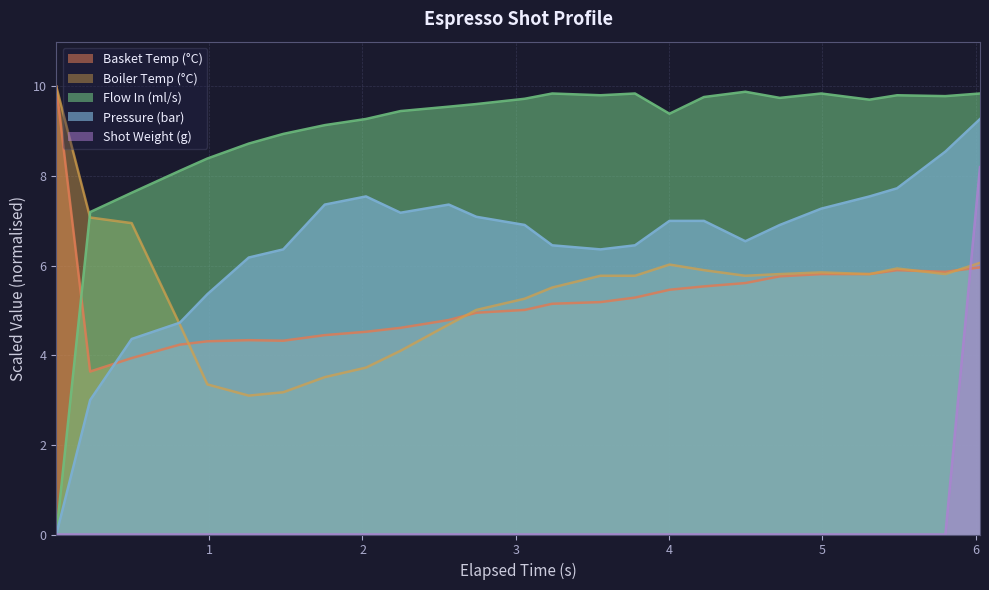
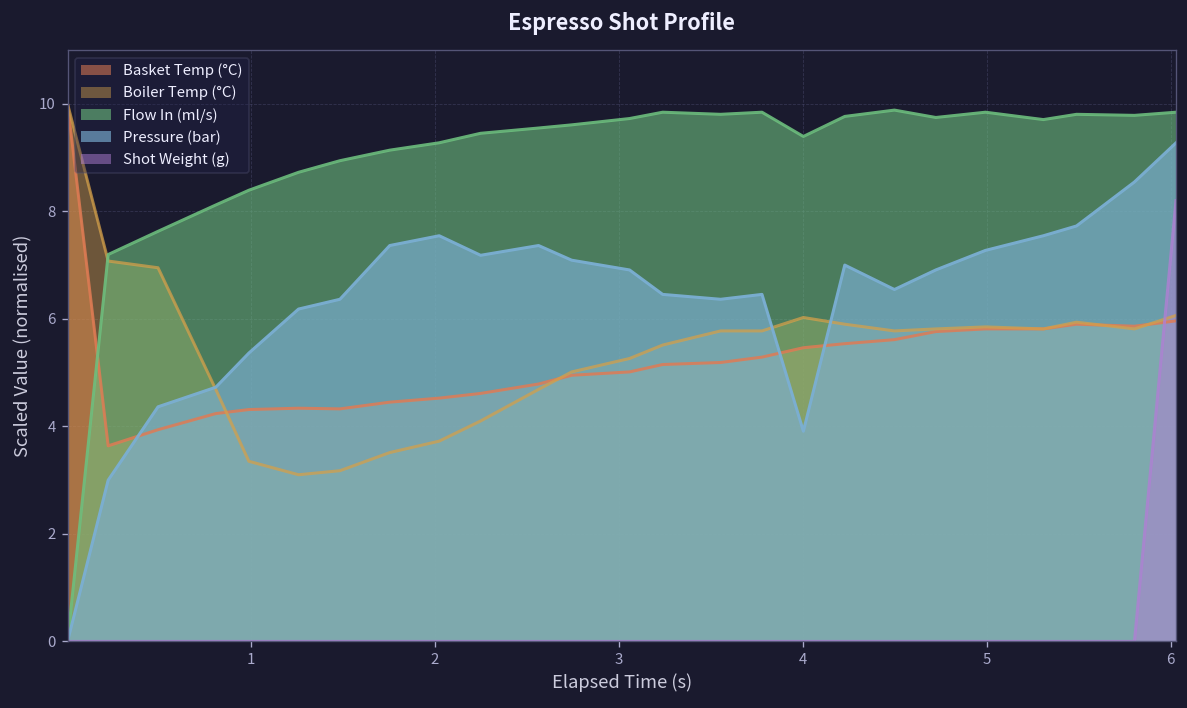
  {
    "Flow In (ml/s)": {
      "4": 9.4
    },
    "Pressure (bar)": {
-     "4": 7.0
+     "4": 3.9
    },
    "Shot Weight (g)": {
      "4": 0.0
    }
  }
